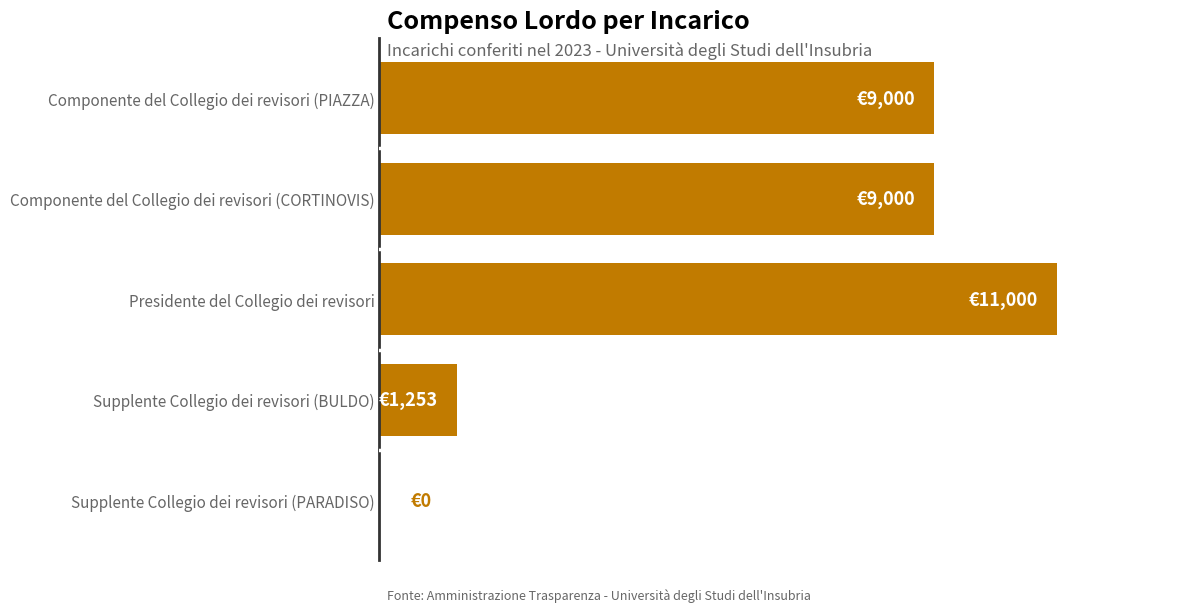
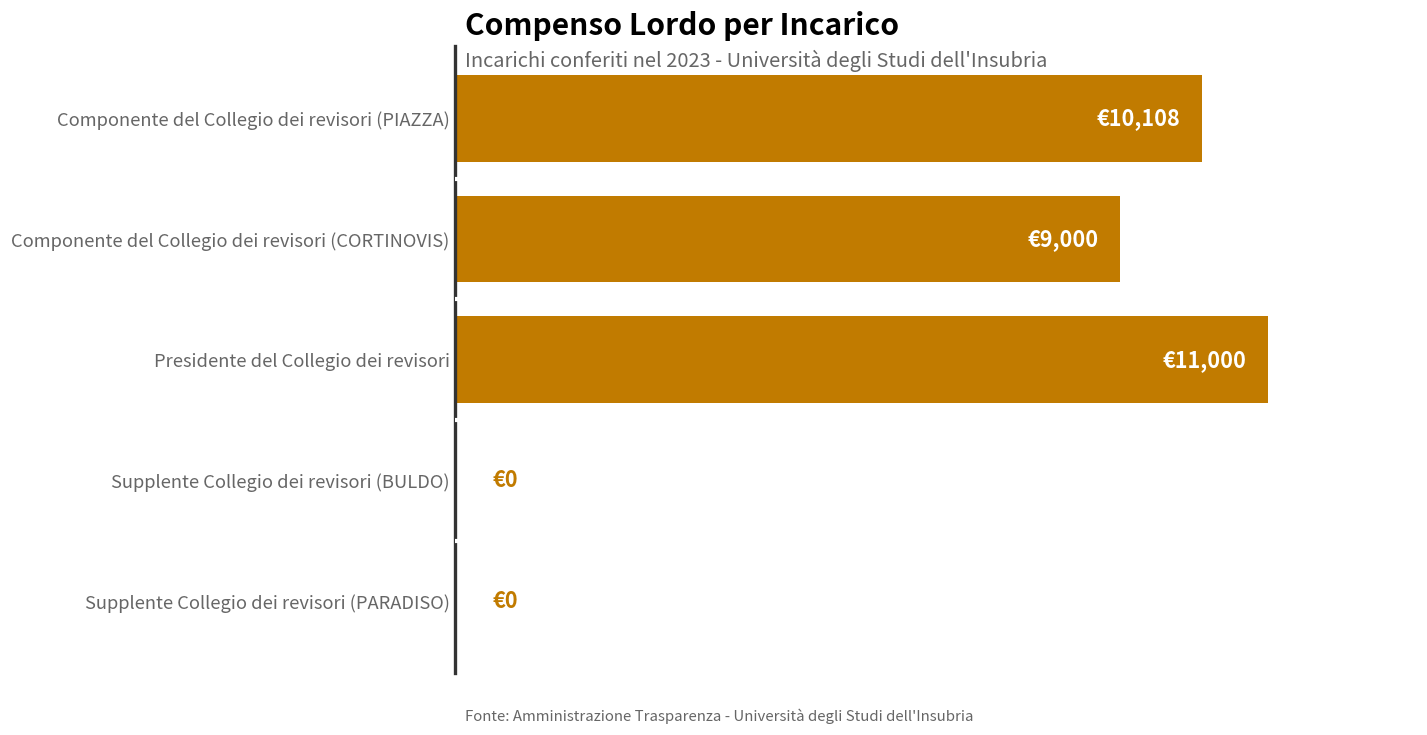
  {
-   "Componente del Collegio dei revisori (PIAZZA)": "€9,000",
+   "Componente del Collegio dei revisori (PIAZZA)": "€10,108",
    "Componente del Collegio dei revisori (CORTINOVIS)": "€9,000",
    "Presidente del Collegio dei revisori": "€11,000",
-   "Supplente Collegio dei revisori (BULDO)": "€1,253"
+   "Supplente Collegio dei revisori (BULDO)": "€0"
  }
